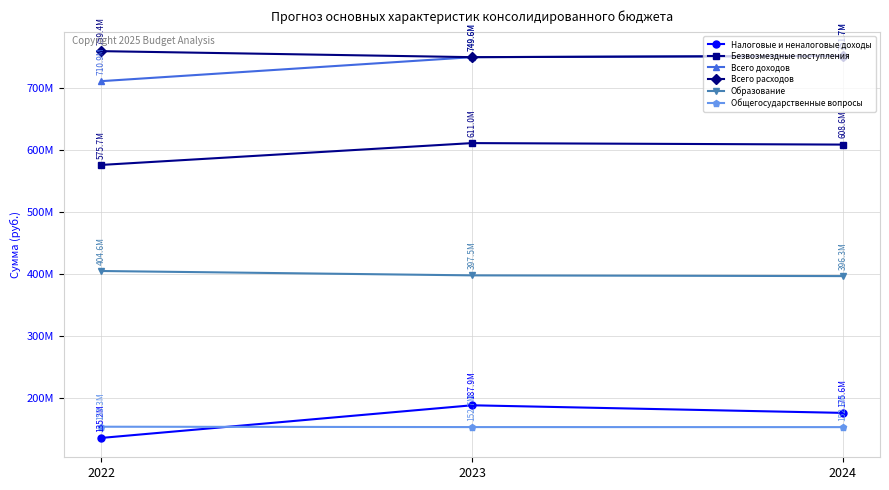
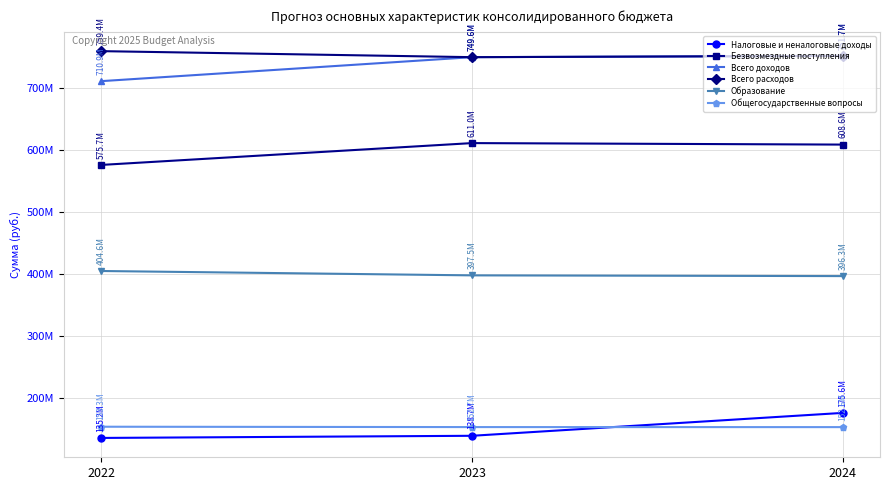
  {
    "Налоговые и неналоговые доходы": {
-     "2023": "187.9M"
+     "2023": "138.7M"
    }
  }
